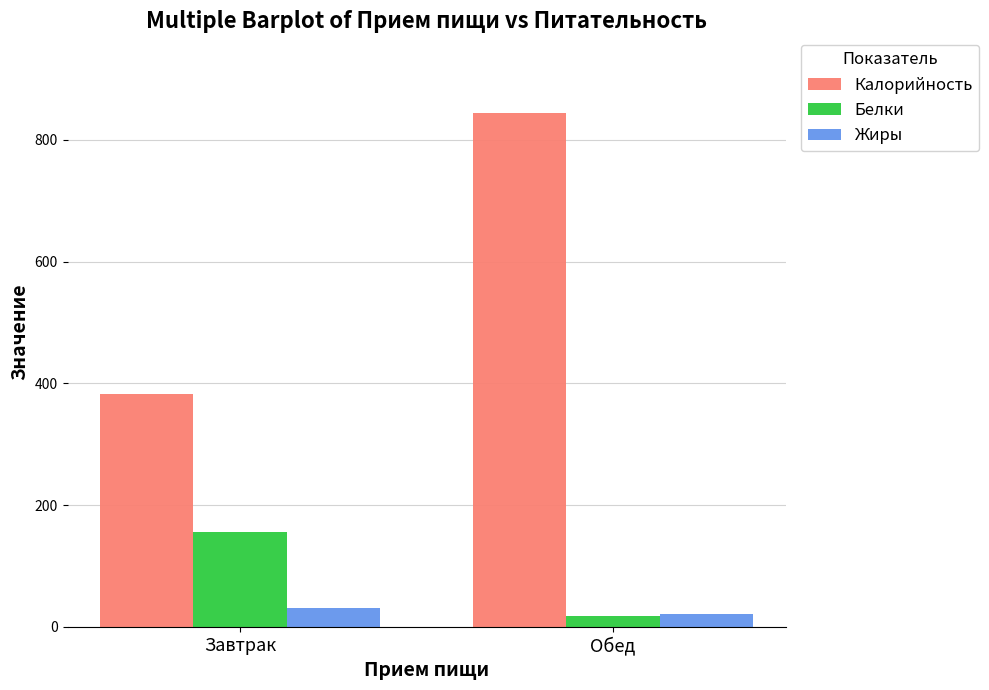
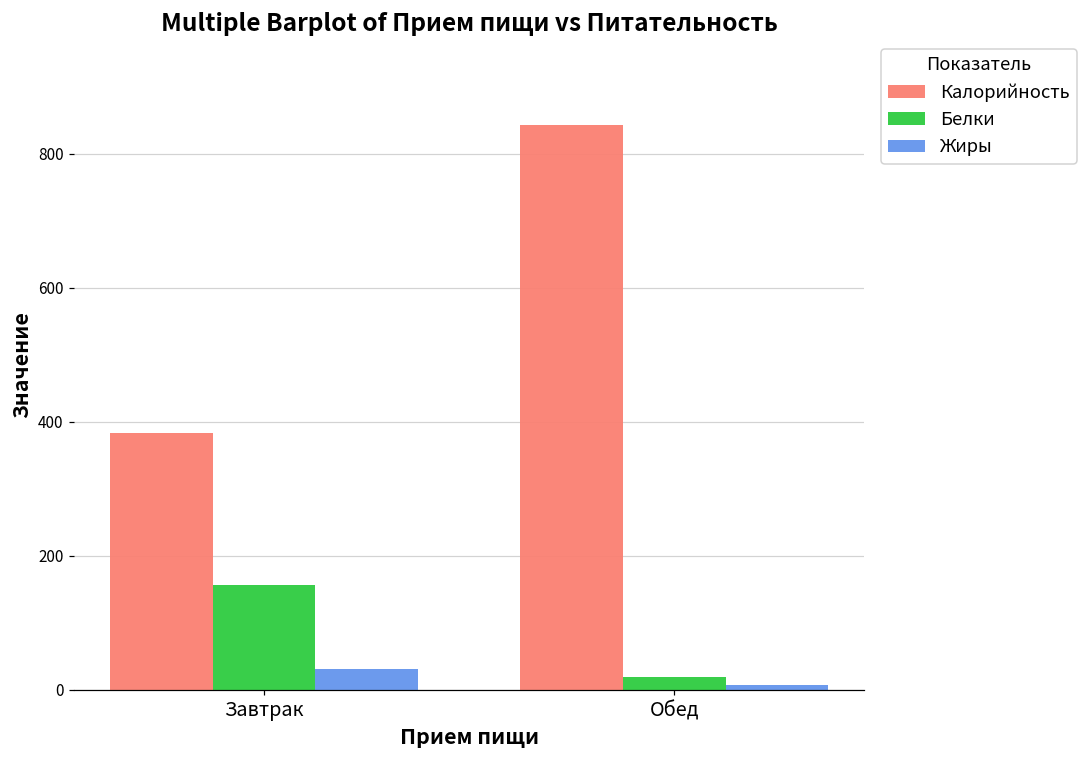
  {
    "Калорийность": {
      "Завтрак": 380,
      "Обед": 840
    },
    "Белки": {
      "Завтрак": 160,
      "Обед": 20
    },
    "Жиры": {
      "Завтрак": 30,
-     "Обед": 20
+     "Обед": 10
    }
  }
